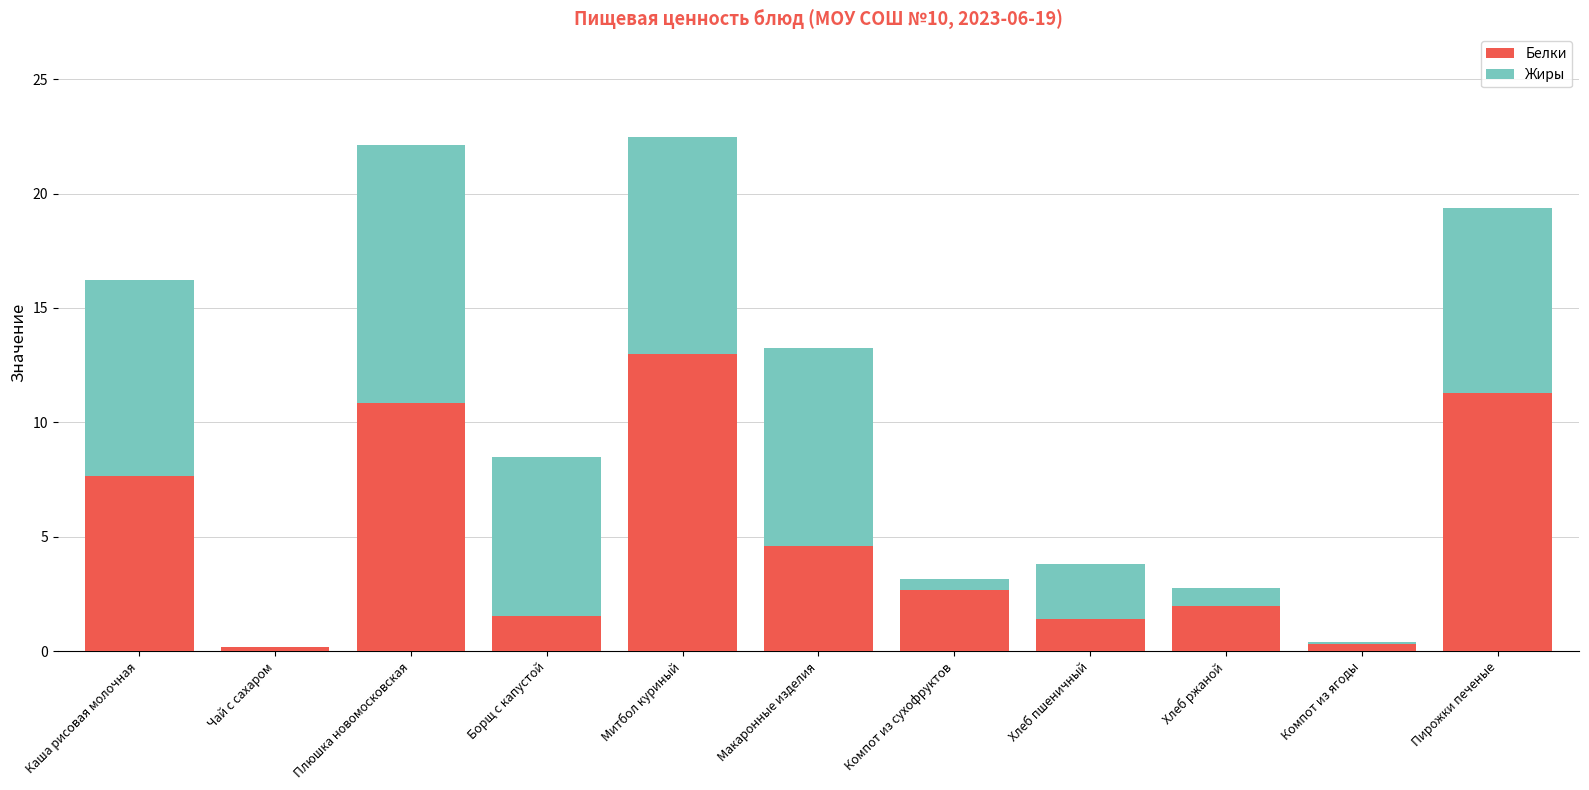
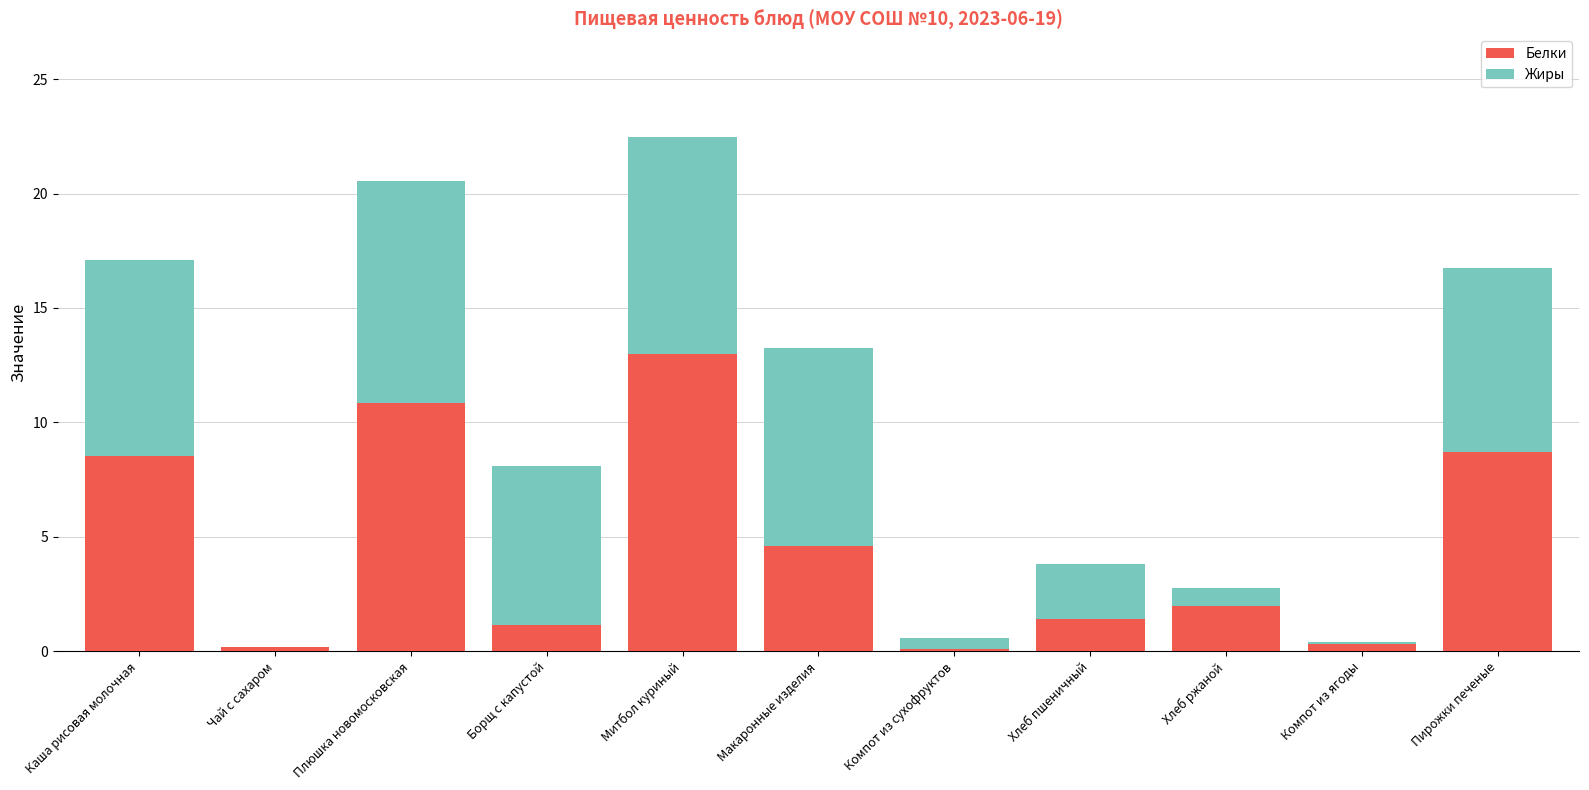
  {
    "Белки": {
-     "Каша рисовая молочная": 7.6,
+     "Каша рисовая молочная": 8.5,
      "Чай с сахаром": 0.2,
      "Плюшка новомосковская": 10.8,
-     "Борщ с капустой": 1.5,
+     "Борщ с капустой": 1.2,
      "Митбол куриный": 13.0,
      "Макаронные изделия": 4.6,
-     "Компот из сухофруктов": 2.7,
+     "Компот из сухофруктов": 0.1,
      "Хлеб пшеничный": 1.4,
      "Хлеб ржаной": 2.0,
      "Компот из ягоды": 0.3,
-     "Пирожки печеные": 11.3
+     "Пирожки печеные": 8.7
    },
    "Жиры": {
      "Каша рисовая молочная": 8.6,
      "Чай с сахаром": 0.0,
-     "Плюшка новомосковская": 11.3,
+     "Плюшка новомосковская": 9.7,
      "Борщ с капустой": 6.9,
      "Митбол куриный": 9.5,
      "Макаронные изделия": 8.6,
      "Компот из сухофруктов": 0.5,
      "Хлеб пшеничный": 2.4,
      "Хлеб ржаной": 0.8,
      "Компот из ягоды": 0.1,
      "Пирожки печеные": 8.1
    }
  }
